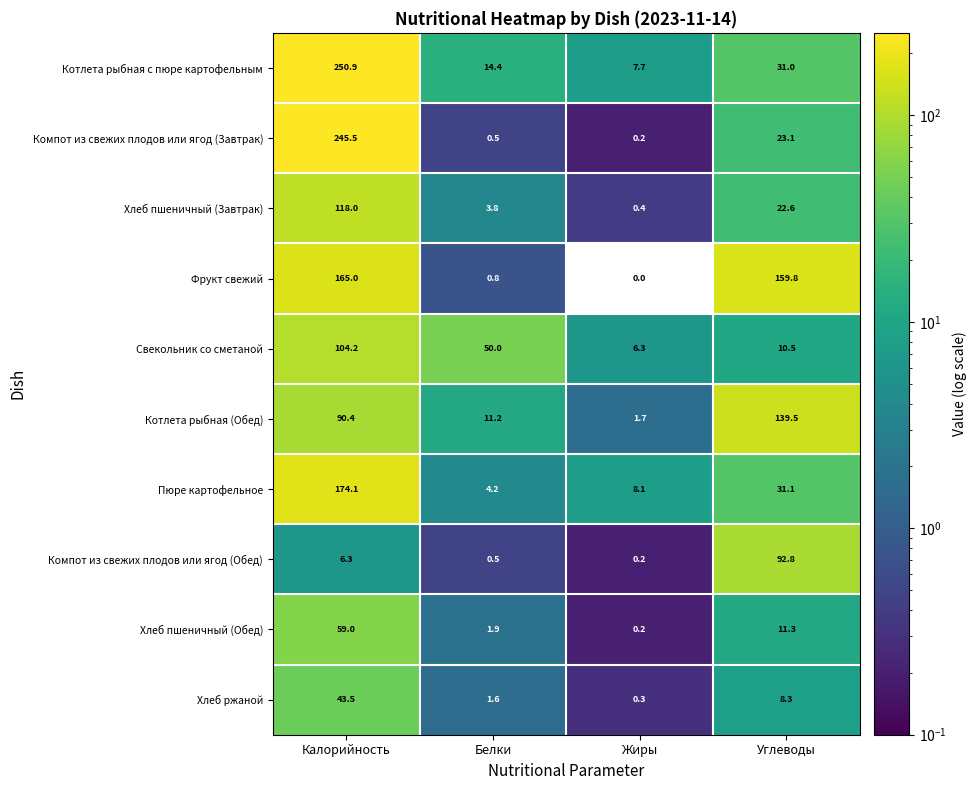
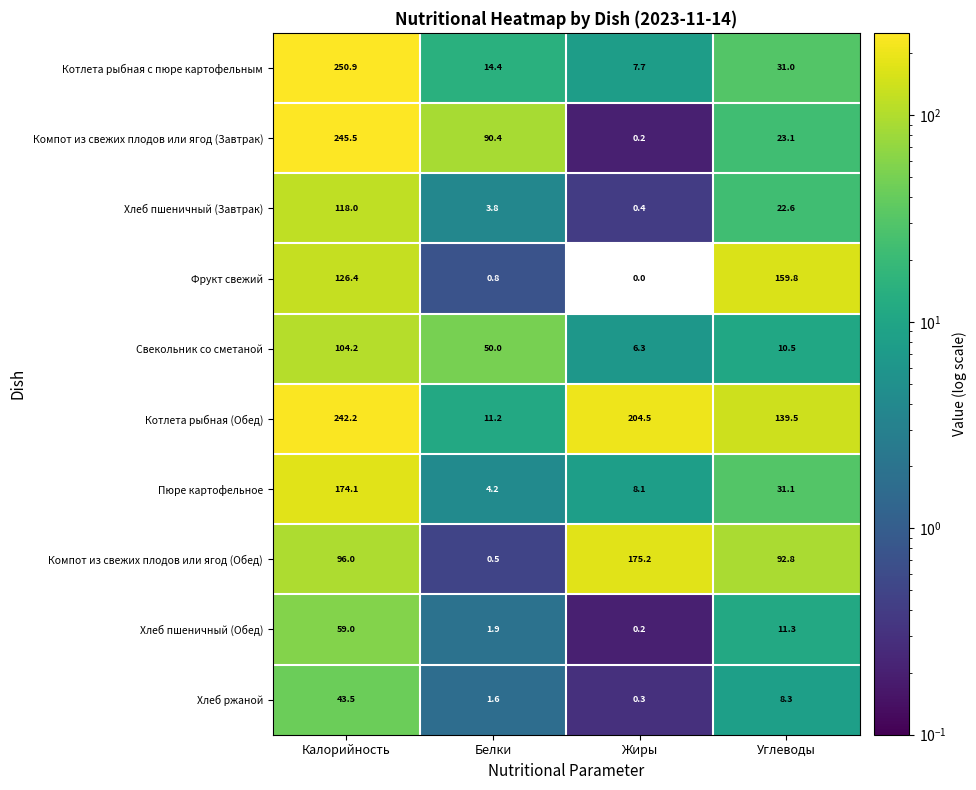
  {
    "Котлета рыбная с пюре картофельным": {
      "Калорийность": 250.9,
      "Белки": 14.4,
      "Жиры": 7.7,
      "Углеводы": 31.0
    },
    "Компот из свежих плодов или ягод (Завтрак)": {
      "Калорийность": 245.5,
-     "Белки": 0.5,
+     "Белки": 90.4,
      "Жиры": 0.2,
      "Углеводы": 23.1
    },
    "Хлеб пшеничный (Завтрак)": {
      "Калорийность": 118.0,
      "Белки": 3.8,
      "Жиры": 0.4,
      "Углеводы": 22.6
    },
    "Фрукт свежий": {
-     "Калорийность": 165.0,
+     "Калорийность": 126.4,
      "Белки": 0.8,
      "Жиры": 0.0,
      "Углеводы": 159.8
    },
    "Свекольник со сметаной": {
      "Калорийность": 104.2,
      "Белки": 50.0,
      "Жиры": 6.3,
      "Углеводы": 10.5
    },
    "Котлета рыбная (Обед)": {
-     "Калорийность": 90.4,
+     "Калорийность": 242.2,
      "Белки": 11.2,
-     "Жиры": 1.7,
+     "Жиры": 204.5,
      "Углеводы": 139.5
    },
    "Пюре картофельное": {
      "Калорийность": 174.1,
      "Белки": 4.2,
      "Жиры": 8.1,
      "Углеводы": 31.1
    },
    "Компот из свежих плодов или ягод (Обед)": {
-     "Калорийность": 6.3,
+     "Калорийность": 96.0,
      "Белки": 0.5,
-     "Жиры": 0.2,
+     "Жиры": 175.2,
      "Углеводы": 92.8
    },
    "Хлеб пшеничный (Обед)": {
      "Калорийность": 59.0,
      "Белки": 1.9,
      "Жиры": 0.2,
      "Углеводы": 11.3
    },
    "Хлеб ржаной": {
      "Калорийность": 43.5,
      "Белки": 1.6,
      "Жиры": 0.3,
      "Углеводы": 8.3
    }
  }
